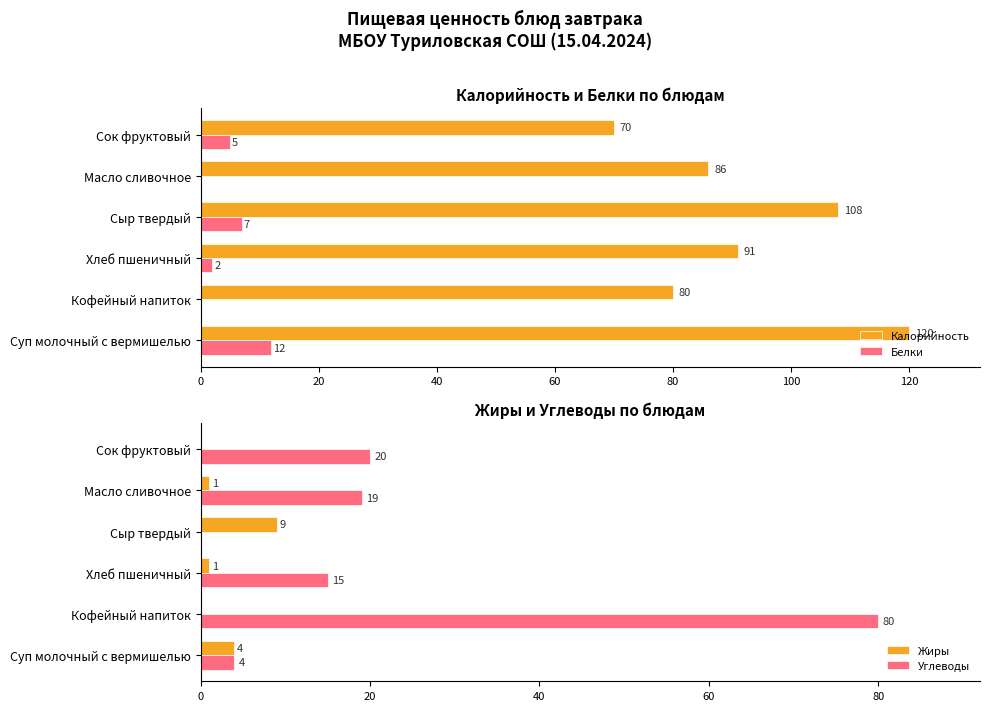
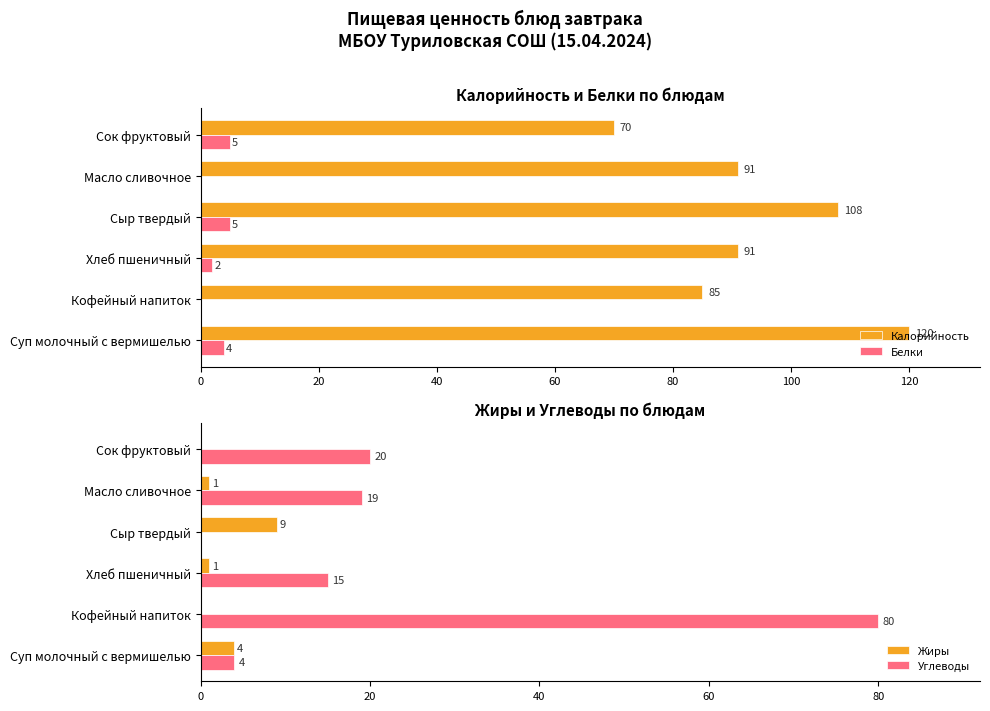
  {
    "Калорийность и Белки по блюдам": {
      "Калорийность": {
        "Сок фруктовый": 70,
-       "Масло сливочное": 86,
+       "Масло сливочное": 91,
        "Сыр твердый": 108,
        "Хлеб пшеничный": 91,
-       "Кофейный напиток": 80,
+       "Кофейный напиток": 85,
        "Суп молочный с вермишелью": 120
      },
      "Белки": {
        "Сок фруктовый": 5,
-       "Сыр твердый": 7,
+       "Сыр твердый": 5,
        "Хлеб пшеничный": 2,
-       "Суп молочный с вермишелью": 12
+       "Суп молочный с вермишелью": 4
      }
    },
    "Жиры и Углеводы по блюдам": {
      "Жиры": {
        "Масло сливочное": 1,
        "Сыр твердый": 9,
        "Хлеб пшеничный": 1,
        "Суп молочный с вермишелью": 4
      },
      "Углеводы": {
        "Сок фруктовый": 20,
        "Масло сливочное": 19,
        "Хлеб пшеничный": 15,
        "Кофейный напиток": 80,
        "Суп молочный с вермишелью": 4
      }
    }
  }
